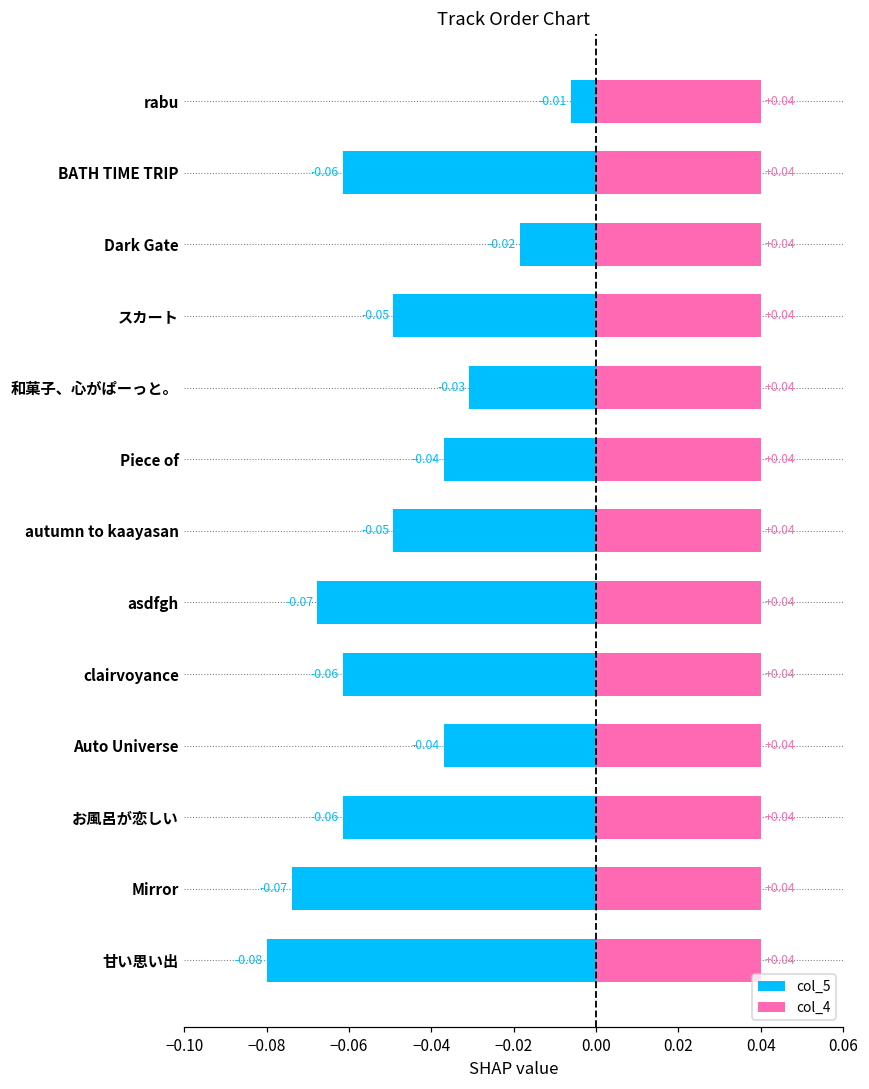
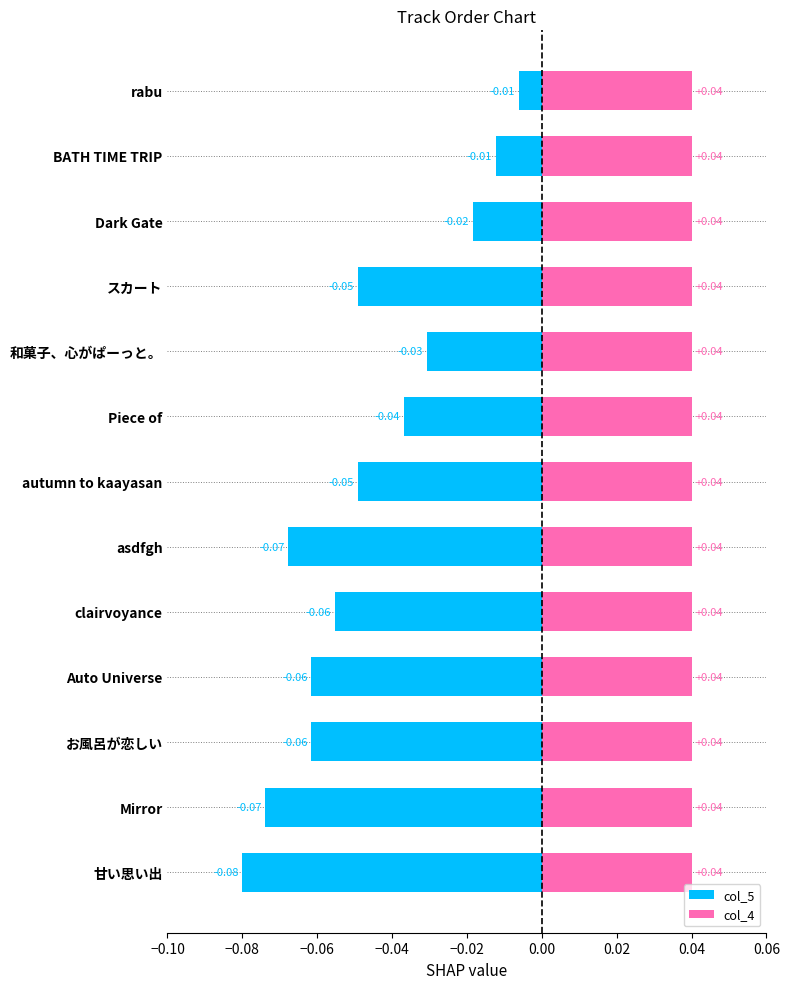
  {
    "col_5": {
      "rabu": "-0.01",
-     "BATH TIME TRIP": "-0.06",
+     "BATH TIME TRIP": "-0.01",
      "Dark Gate": "-0.02",
      "スカート": "-0.05",
      "和菓子、心がぱーっと。": "-0.03",
      "Piece of": "-0.04",
      "autumn to kaayasan": "-0.05",
      "asdfgh": "-0.07",
-     "clairvoyance": "-0.062",
-     "Auto Universe": "-0.04",
+     "clairvoyance": "-0.055",
+     "Auto Universe": "-0.06",
      "お風呂が恋しい": "-0.06",
      "Mirror": "-0.07",
      "甘い思い出": "-0.08"
    },
    "col_4": {
      "rabu": "+0.04",
      "BATH TIME TRIP": "+0.04",
      "Dark Gate": "+0.04",
      "スカート": "+0.04",
      "和菓子、心がぱーっと。": "+0.04",
      "Piece of": "+0.04",
      "autumn to kaayasan": "+0.04",
      "asdfgh": "+0.04",
      "clairvoyance": "+0.04",
      "Auto Universe": "+0.04",
      "お風呂が恋しい": "+0.04",
      "Mirror": "+0.04",
      "甘い思い出": "+0.04"
    }
  }
